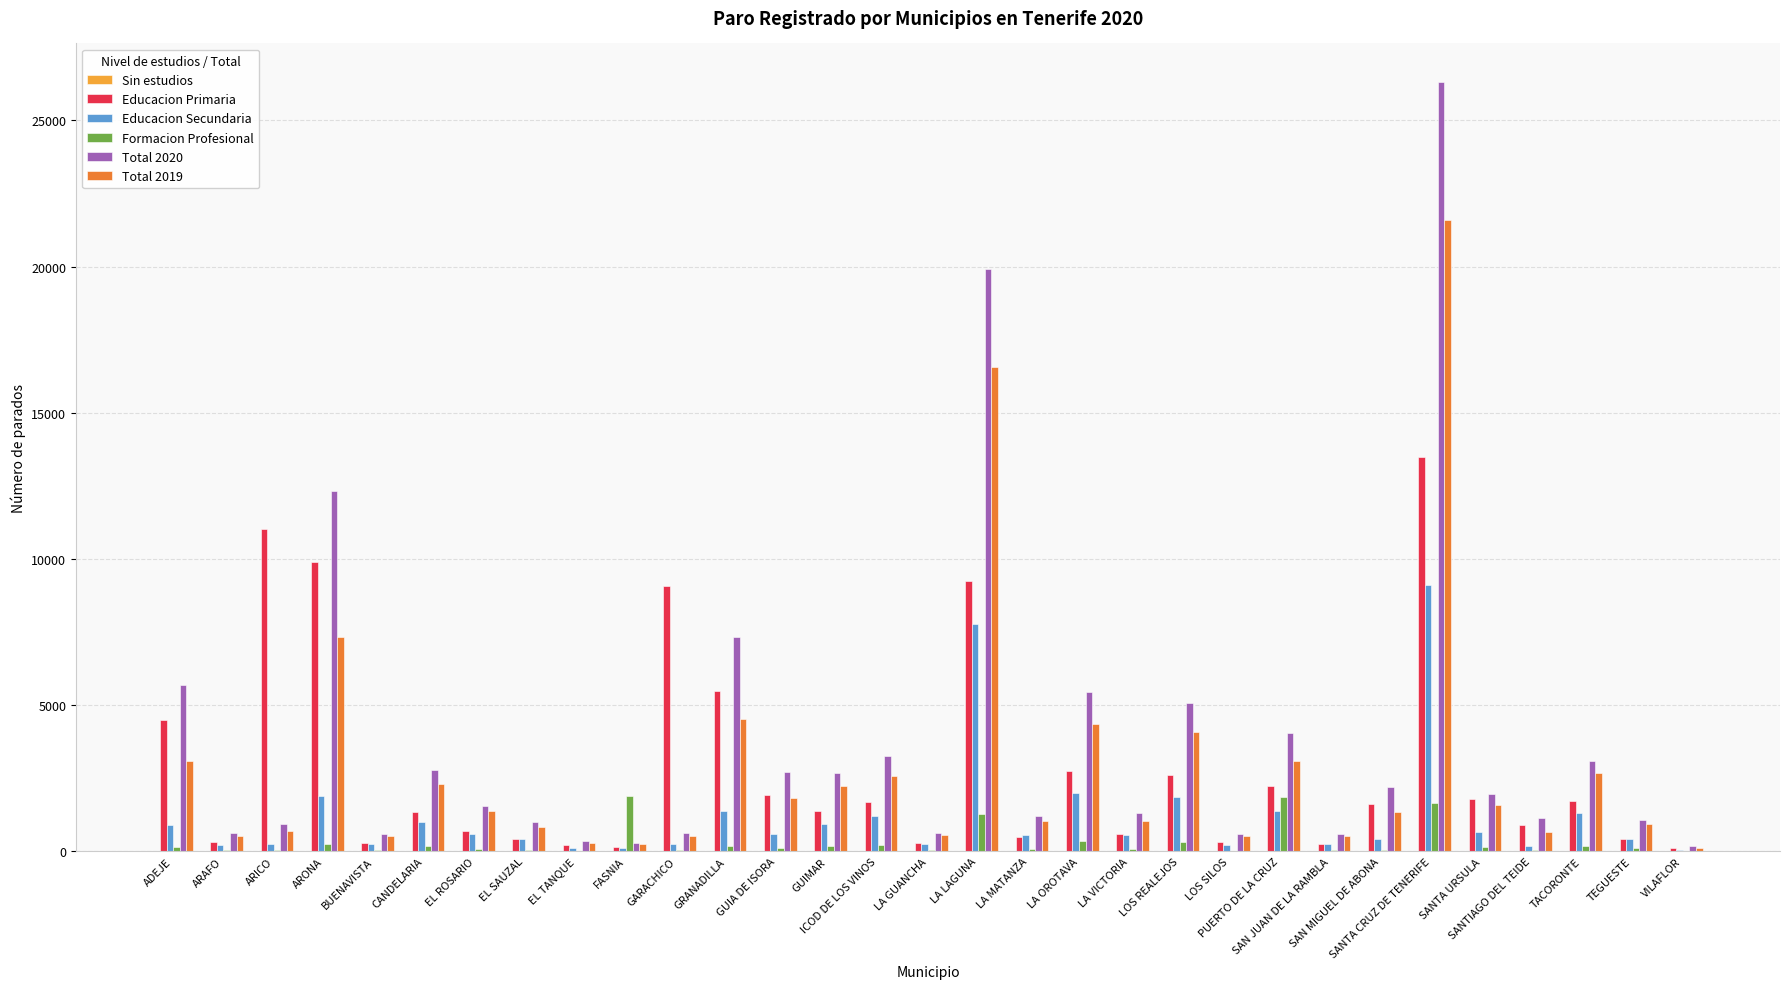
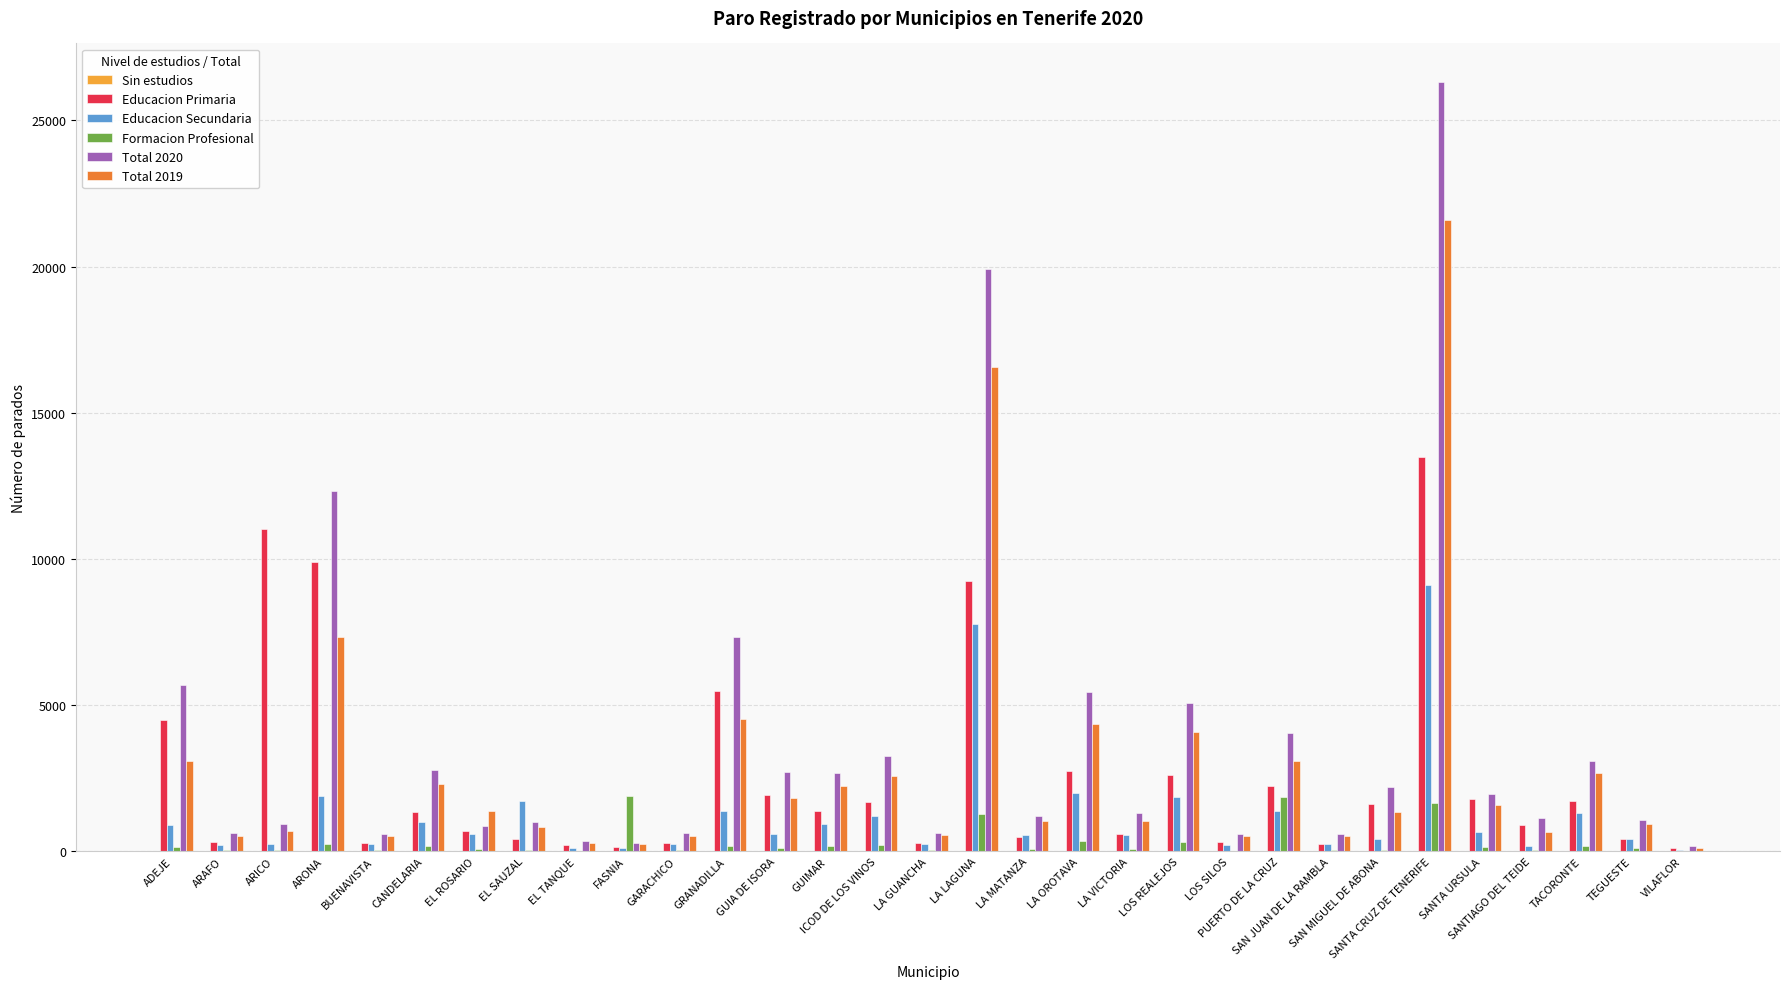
  {
    "Educacion Primaria": {
      "ADEJE": 4500,
      "ARAFO": 300,
      "ARICO": 11000,
      "ARONA": 9900,
      "BUENAVISTA": 300,
      "CANDELARIA": 1400,
      "EL ROSARIO": 700,
      "EL SAUZAL": 400,
      "EL TANQUE": 200,
      "FASNIA": 200,
-     "GARACHICO": 9100,
+     "GARACHICO": 300,
      "GRANADILLA": 5500,
      "GUIA DE ISORA": 1900,
      "GUIMAR": 1400,
      "ICOD DE LOS VINOS": 1700,
      "LA GUANCHA": 300,
      "LA LAGUNA": 9300,
      "LA MATANZA": 500,
      "LA OROTAVA": 2700,
      "LA VICTORIA": 600,
      "LOS REALEJOS": 2600,
      "LOS SILOS": 300,
      "PUERTO DE LA CRUZ": 2200,
      "SAN JUAN DE LA RAMBLA": 300,
      "SAN MIGUEL DE ABONA": 1600,
      "SANTA CRUZ DE TENERIFE": 13500,
      "SANTA URSULA": 1800,
      "SANTIAGO DEL TEIDE": 900,
      "TACORONTE": 1700,
      "TEGUESTE": 400,
      "VILAFLOR": 100
    },
    "Educacion Secundaria": {
      "ADEJE": 900,
      "ARAFO": 200,
      "ARICO": 300,
      "ARONA": 1900,
      "BUENAVISTA": 200,
      "CANDELARIA": 1000,
      "EL ROSARIO": 600,
-     "EL SAUZAL": 400,
+     "EL SAUZAL": 1700,
      "EL TANQUE": 100,
      "FASNIA": 100,
      "GARACHICO": 200,
      "GRANADILLA": 1400,
      "GUIA DE ISORA": 600,
      "GUIMAR": 900,
      "ICOD DE LOS VINOS": 1200,
      "LA GUANCHA": 300,
      "LA LAGUNA": 7800,
      "LA MATANZA": 500,
      "LA OROTAVA": 2000,
      "LA VICTORIA": 600,
      "LOS REALEJOS": 1900,
      "LOS SILOS": 200,
      "PUERTO DE LA CRUZ": 1400,
      "SAN JUAN DE LA RAMBLA": 300,
      "SAN MIGUEL DE ABONA": 400,
      "SANTA CRUZ DE TENERIFE": 9100,
      "SANTA URSULA": 700,
      "SANTIAGO DEL TEIDE": 200,
      "TACORONTE": 1300,
      "TEGUESTE": 400
    },
    "Formacion Profesional": {
      "ADEJE": 100,
      "ARONA": 300,
      "CANDELARIA": 200,
      "EL ROSARIO": 100,
      "FASNIA": 1900,
      "GRANADILLA": 200,
      "GUIA DE ISORA": 100,
      "GUIMAR": 200,
      "ICOD DE LOS VINOS": 200,
      "LA LAGUNA": 1300,
      "LA MATANZA": 100,
      "LA OROTAVA": 300,
      "LA VICTORIA": 100,
      "LOS REALEJOS": 300,
      "PUERTO DE LA CRUZ": 1900,
      "SANTA CRUZ DE TENERIFE": 1700,
      "SANTA URSULA": 200,
      "TACORONTE": 200,
      "TEGUESTE": 100
    },
    "Total 2020": {
      "ADEJE": 5700,
      "ARAFO": 600,
      "ARICO": 900,
      "ARONA": 12300,
      "BUENAVISTA": 600,
      "CANDELARIA": 2800,
-     "EL ROSARIO": 1600,
+     "EL ROSARIO": 900,
      "EL SAUZAL": 1000,
      "EL TANQUE": 400,
      "FASNIA": 300,
      "GARACHICO": 600,
      "GRANADILLA": 7300,
      "GUIA DE ISORA": 2700,
      "GUIMAR": 2700,
      "ICOD DE LOS VINOS": 3300,
      "LA GUANCHA": 600,
      "LA LAGUNA": 19900,
      "LA MATANZA": 1200,
      "LA OROTAVA": 5400,
      "LA VICTORIA": 1300,
      "LOS REALEJOS": 5100,
      "LOS SILOS": 600,
      "PUERTO DE LA CRUZ": 4100,
      "SAN JUAN DE LA RAMBLA": 600,
      "SAN MIGUEL DE ABONA": 2200,
      "SANTA CRUZ DE TENERIFE": 26300,
      "SANTA URSULA": 2000,
      "SANTIAGO DEL TEIDE": 1200,
      "TACORONTE": 3100,
      "TEGUESTE": 1100,
      "VILAFLOR": 200
    }
  }
